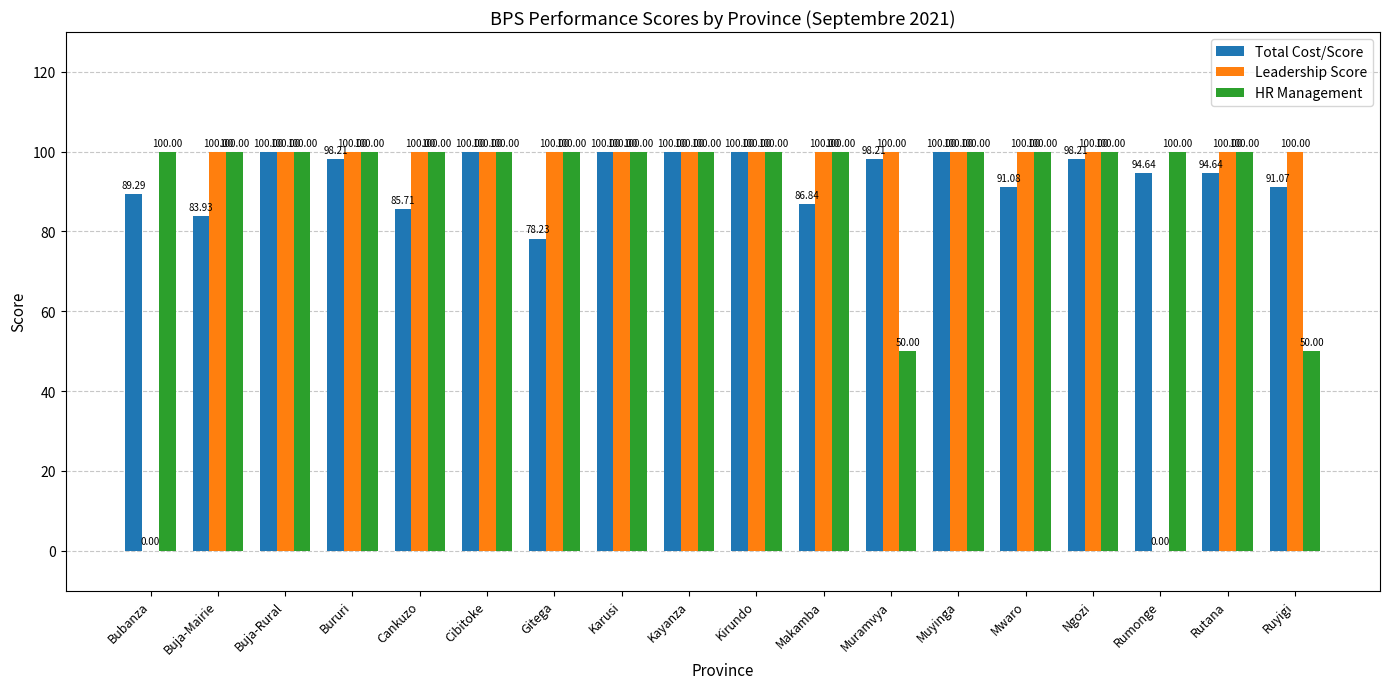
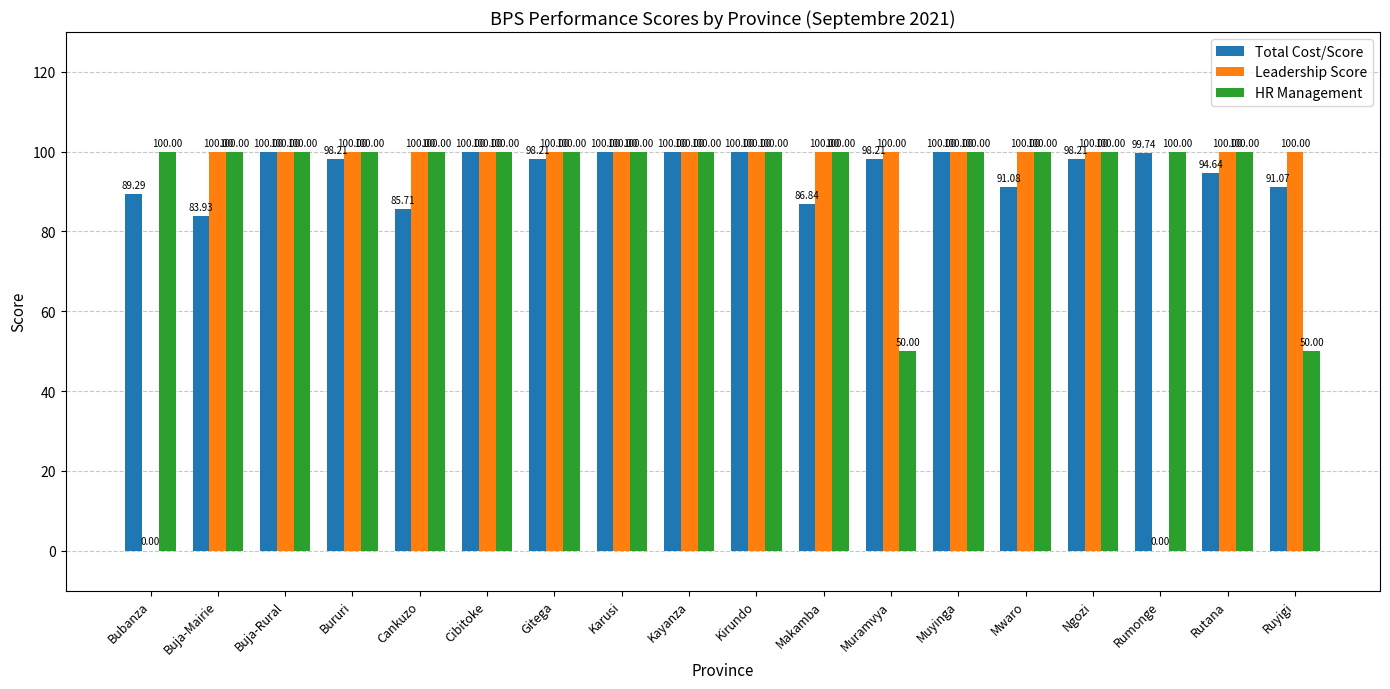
  {
    "Total Cost/Score": {
      "Bubanza": 89.29,
      "Buja-Mairie": 83.93,
      "Bururi": 98.21,
      "Cankuzo": 85.71,
-     "Gitega": 78.23,
+     "Gitega": 98.21,
      "Makamba": 86.84,
      "Muramvya": 98.21,
      "Mwaro": 91.08,
      "Ngozi": 98.21,
-     "Rumonge": 94.64,
+     "Rumonge": 99.74,
      "Rutana": 94.64,
      "Ruyigi": 91.07
    },
    "Leadership Score": {
      "Bubanza": 0.00,
      "Muramvya": 100.00,
      "Rumonge": 0.00,
      "Ruyigi": 100.00
    },
    "HR Management": {
      "Bubanza": 100.00,
      "Muramvya": 50.00,
      "Rumonge": 100.00,
      "Ruyigi": 50.00
    }
  }
